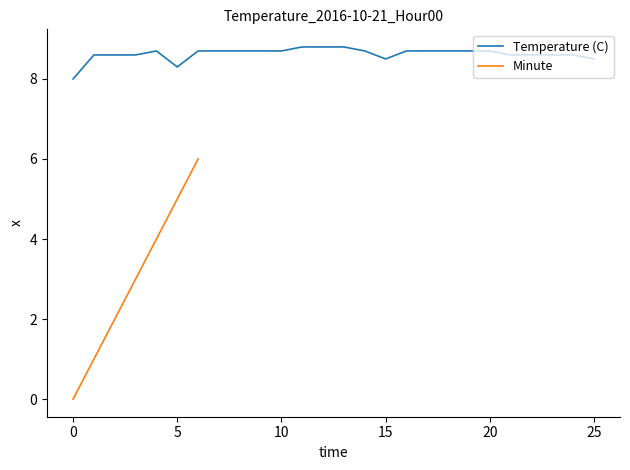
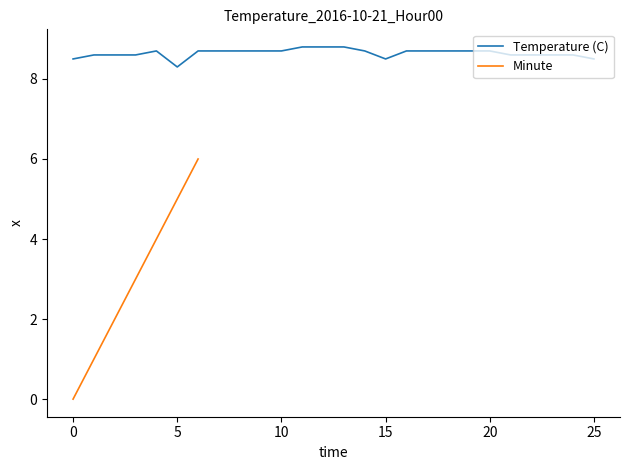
  {
    "Temperature (C)": {
-     "0": 8.0,
+     "0": 8.5,
      "5": 8.3,
      "10": 8.7,
      "15": 8.5
    },
    "Minute": {
      "0": 0.0,
      "5": 5.0
    }
  }
